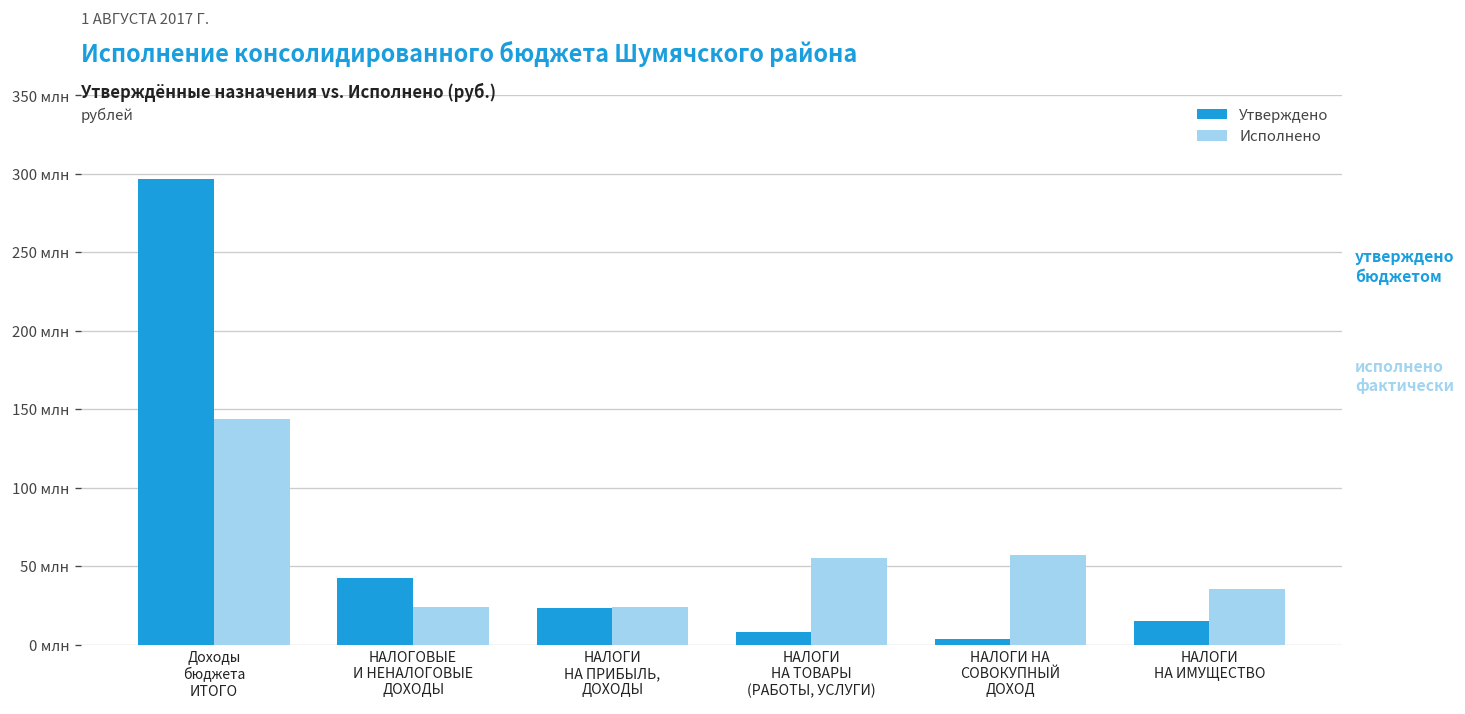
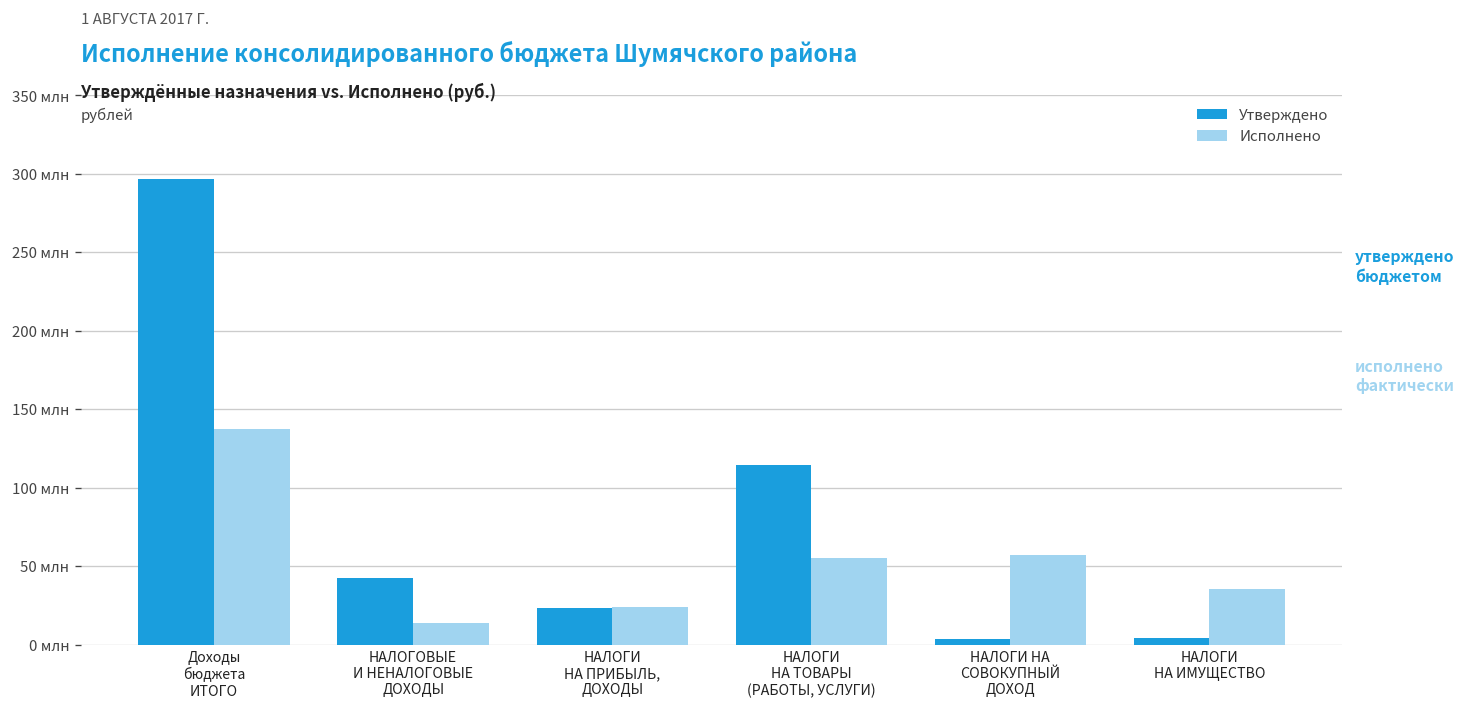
  {
    "Утверждено": {
      "Доходы бюджета ИТОГО": "297 млн",
      "НАЛОГОВЫЕ И НЕНАЛОГОВЫЕ ДОХОДЫ": "42 млн",
      "НАЛОГИ НА ПРИБЫЛЬ, ДОХОДЫ": "24 млн",
-     "НАЛОГИ НА ТОВАРЫ (РАБОТЫ, УСЛУГИ)": "8 млн",
+     "НАЛОГИ НА ТОВАРЫ (РАБОТЫ, УСЛУГИ)": "114 млн",
      "НАЛОГИ НА СОВОКУПНЫЙ ДОХОД": "4 млн",
-     "НАЛОГИ НА ИМУЩЕСТВО": "15 млн"
+     "НАЛОГИ НА ИМУЩЕСТВО": "4 млн"
    },
    "Исполнено": {
-     "Доходы бюджета ИТОГО": "144 млн",
-     "НАЛОГОВЫЕ И НЕНАЛОГОВЫЕ ДОХОДЫ": "24 млн",
+     "Доходы бюджета ИТОГО": "137 млн",
+     "НАЛОГОВЫЕ И НЕНАЛОГОВЫЕ ДОХОДЫ": "14 млн",
      "НАЛОГИ НА ПРИБЫЛЬ, ДОХОДЫ": "24 млн",
      "НАЛОГИ НА ТОВАРЫ (РАБОТЫ, УСЛУГИ)": "55 млн",
      "НАЛОГИ НА СОВОКУПНЫЙ ДОХОД": "57 млн",
      "НАЛОГИ НА ИМУЩЕСТВО": "36 млн"
    }
  }
